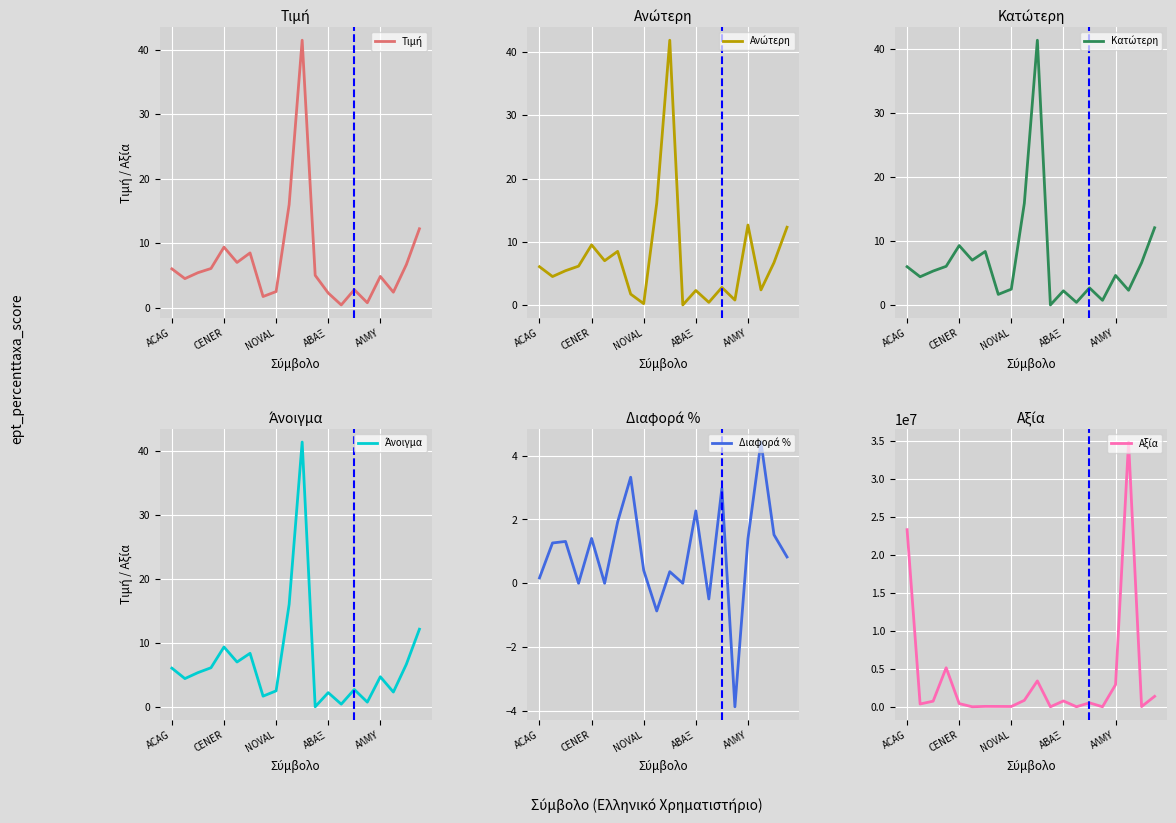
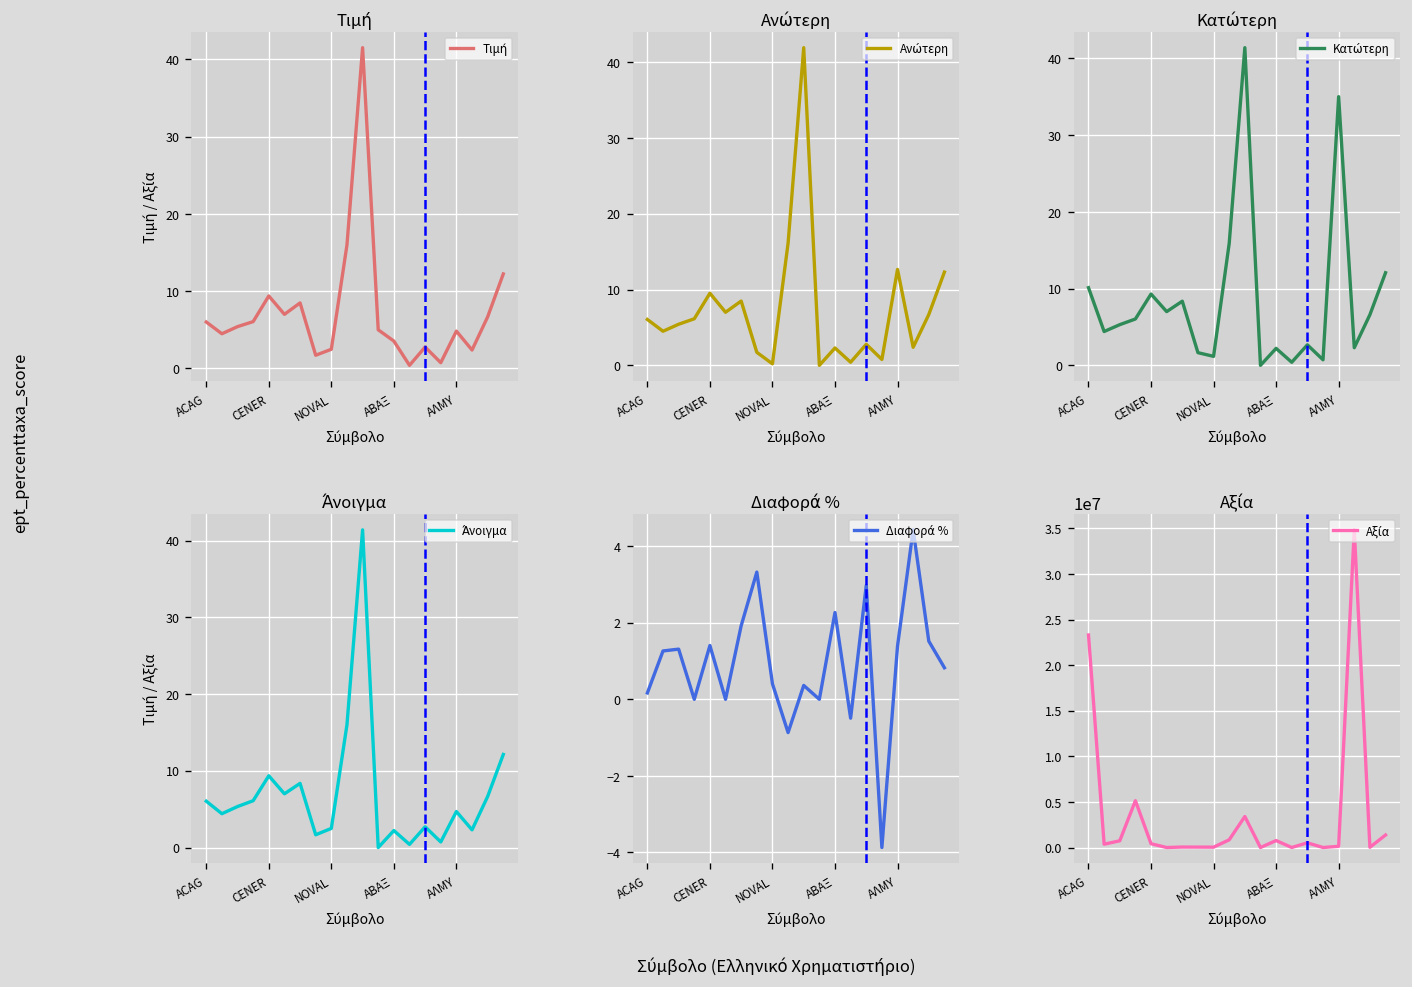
  {
    "Τιμή": {
      "ACAG": 6,
      "CENER": 9,
      "NOVAL": 2,
-     "ΑΒΑΞ": 2,
+     "ΑΒΑΞ": 4,
      "ΑΛΜΥ": 5
    },
    "Ανώτερη": {
      "ACAG": 6,
      "CENER": 10,
      "NOVAL": 0,
      "ΑΒΑΞ": 2,
      "ΑΛΜΥ": 13
    },
    "Κατώτερη": {
-     "ACAG": 6,
+     "ACAG": 10,
      "CENER": 9,
-     "NOVAL": 2,
+     "NOVAL": 1,
      "ΑΒΑΞ": 2,
-     "ΑΛΜΥ": 5
+     "ΑΛΜΥ": 35
    },
    "Άνοιγμα": {
      "ACAG": 6,
      "CENER": 9,
      "NOVAL": 2,
      "ΑΒΑΞ": 2,
      "ΑΛΜΥ": 5
    },
    "Διαφορά %": {
      "ACAG": 0.2,
      "CENER": 1.4,
      "NOVAL": 0.4,
      "ΑΒΑΞ": 2.3,
      "ΑΛΜΥ": 1.4
    },
    "Αξία": {
      "ACAG": 23000000,
      "CENER": 0,
      "NOVAL": 0,
      "ΑΒΑΞ": 1000000,
-     "ΑΛΜΥ": 3000000
+     "ΑΛΜΥ": 0
    }
  }
